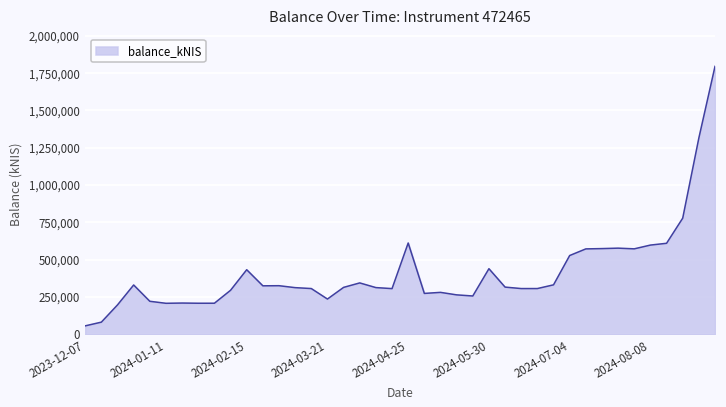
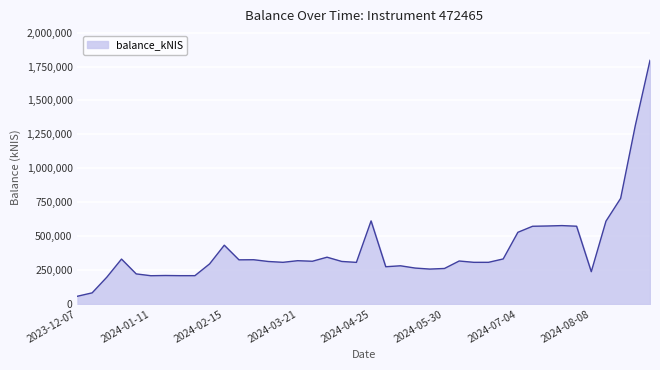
  {
    "2023-12-07": "60,000",
    "2024-01-11": "210,000",
    "2024-02-15": "430,000",
-   "2024-03-21": "240,000",
+   "2024-03-21": "320,000",
    "2024-04-25": "610,000",
-   "2024-05-30": "440,000",
+   "2024-05-30": "260,000",
    "2024-07-04": "530,000",
-   "2024-08-08": "600,000"
+   "2024-08-08": "240,000"
  }
